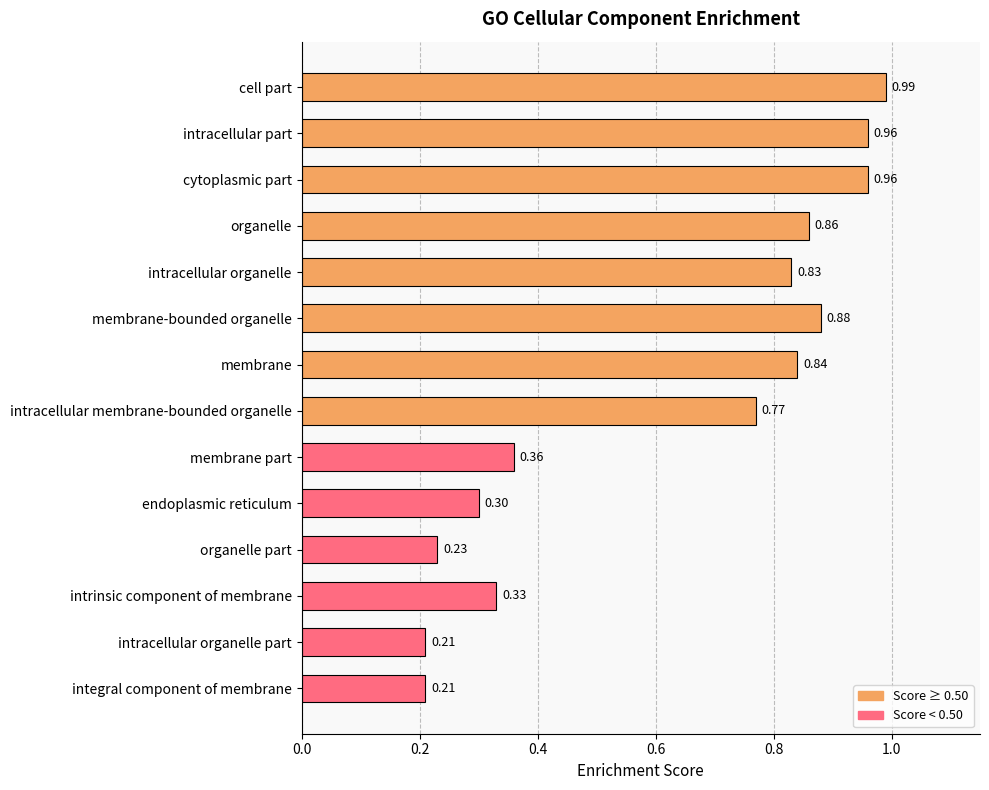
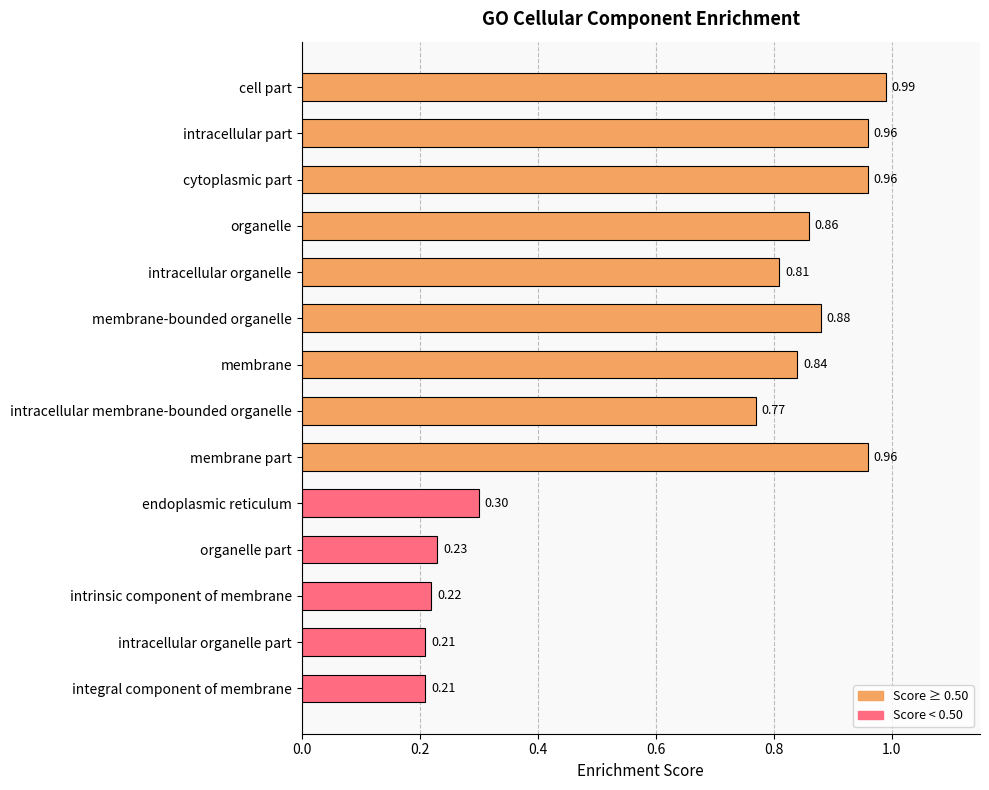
  {
    "cell part": 0.99,
    "intracellular part": 0.96,
    "cytoplasmic part": 0.96,
    "organelle": 0.86,
-   "intracellular organelle": 0.83,
+   "intracellular organelle": 0.81,
    "membrane-bounded organelle": 0.88,
    "membrane": 0.84,
    "intracellular membrane-bounded organelle": 0.77,
-   "membrane part": 0.36,
+   "membrane part": 0.96,
    "endoplasmic reticulum": 0.30,
    "organelle part": 0.23,
-   "intrinsic component of membrane": 0.33,
+   "intrinsic component of membrane": 0.22,
    "intracellular organelle part": 0.21,
    "integral component of membrane": 0.21
  }
